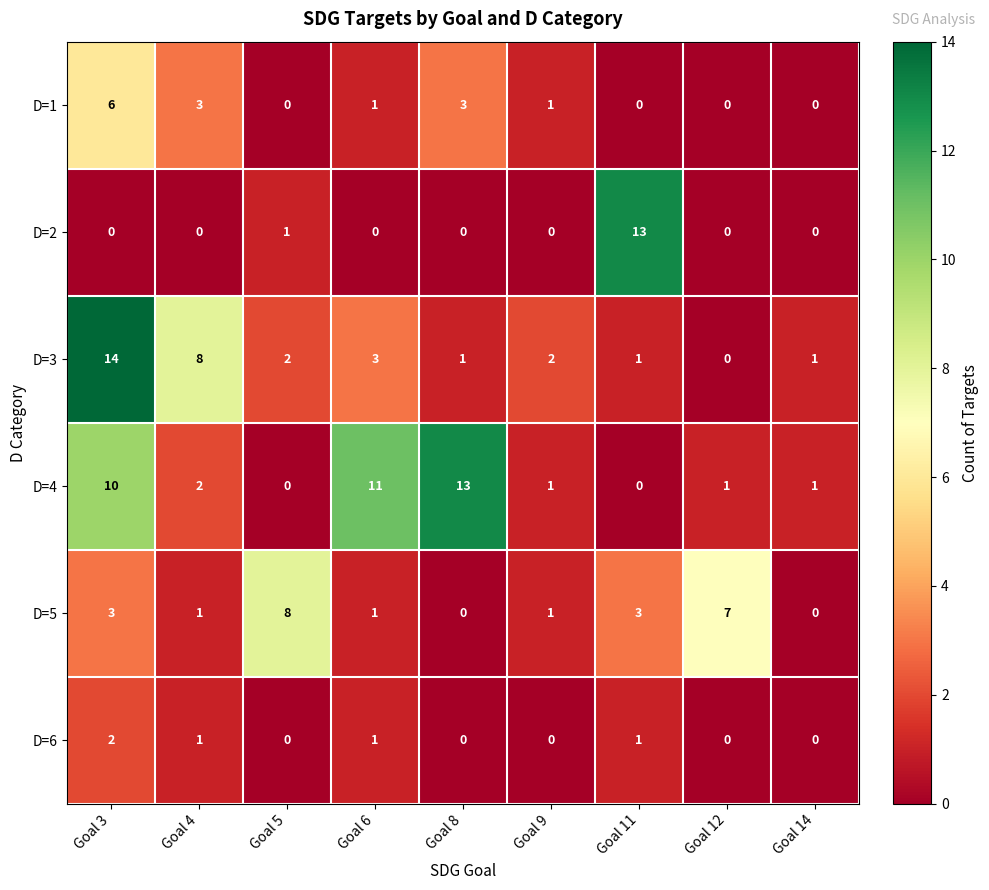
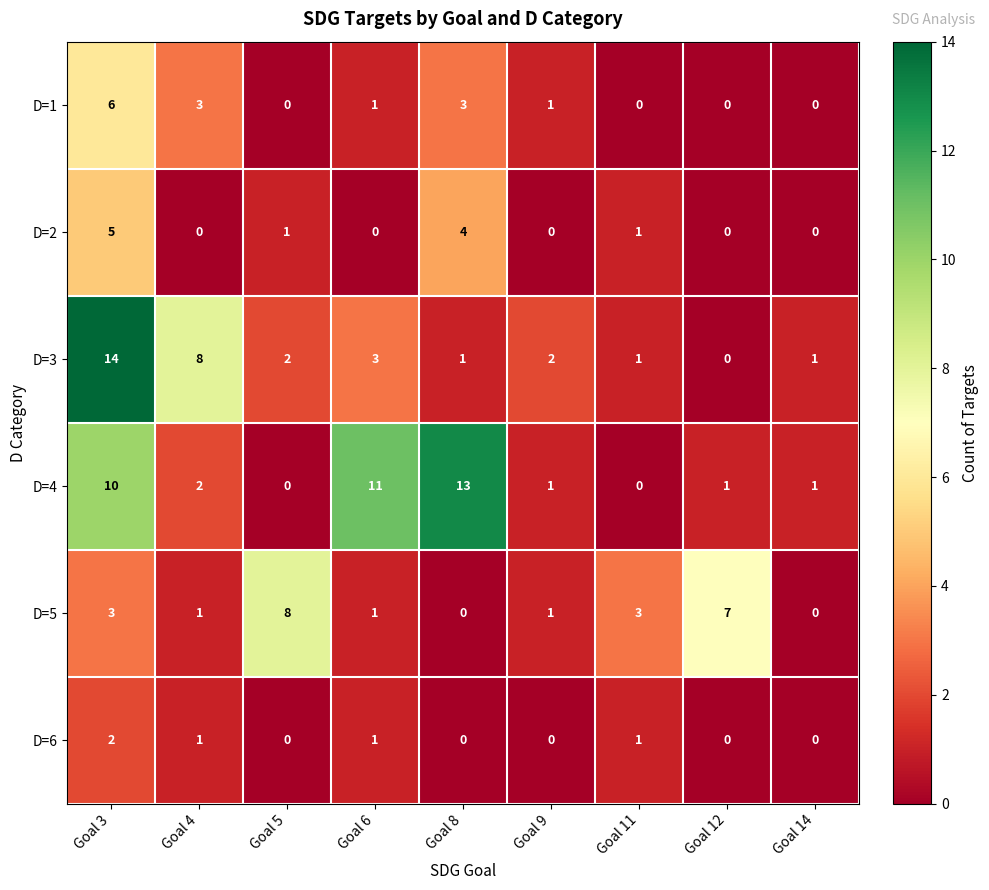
  {
    "D=1": {
      "Goal 3": 6,
      "Goal 4": 3,
      "Goal 5": 0,
      "Goal 6": 1,
      "Goal 8": 3,
      "Goal 9": 1,
      "Goal 11": 0,
      "Goal 12": 0,
      "Goal 14": 0
    },
    "D=2": {
-     "Goal 3": 0,
+     "Goal 3": 5,
      "Goal 4": 0,
      "Goal 5": 1,
      "Goal 6": 0,
-     "Goal 8": 0,
+     "Goal 8": 4,
      "Goal 9": 0,
-     "Goal 11": 13,
+     "Goal 11": 1,
      "Goal 12": 0,
      "Goal 14": 0
    },
    "D=3": {
      "Goal 3": 14,
      "Goal 4": 8,
      "Goal 5": 2,
      "Goal 6": 3,
      "Goal 8": 1,
      "Goal 9": 2,
      "Goal 11": 1,
      "Goal 12": 0,
      "Goal 14": 1
    },
    "D=4": {
      "Goal 3": 10,
      "Goal 4": 2,
      "Goal 5": 0,
      "Goal 6": 11,
      "Goal 8": 13,
      "Goal 9": 1,
      "Goal 11": 0,
      "Goal 12": 1,
      "Goal 14": 1
    },
    "D=5": {
      "Goal 3": 3,
      "Goal 4": 1,
      "Goal 5": 8,
      "Goal 6": 1,
      "Goal 8": 0,
      "Goal 9": 1,
      "Goal 11": 3,
      "Goal 12": 7,
      "Goal 14": 0
    },
    "D=6": {
      "Goal 3": 2,
      "Goal 4": 1,
      "Goal 5": 0,
      "Goal 6": 1,
      "Goal 8": 0,
      "Goal 9": 0,
      "Goal 11": 1,
      "Goal 12": 0,
      "Goal 14": 0
    }
  }
